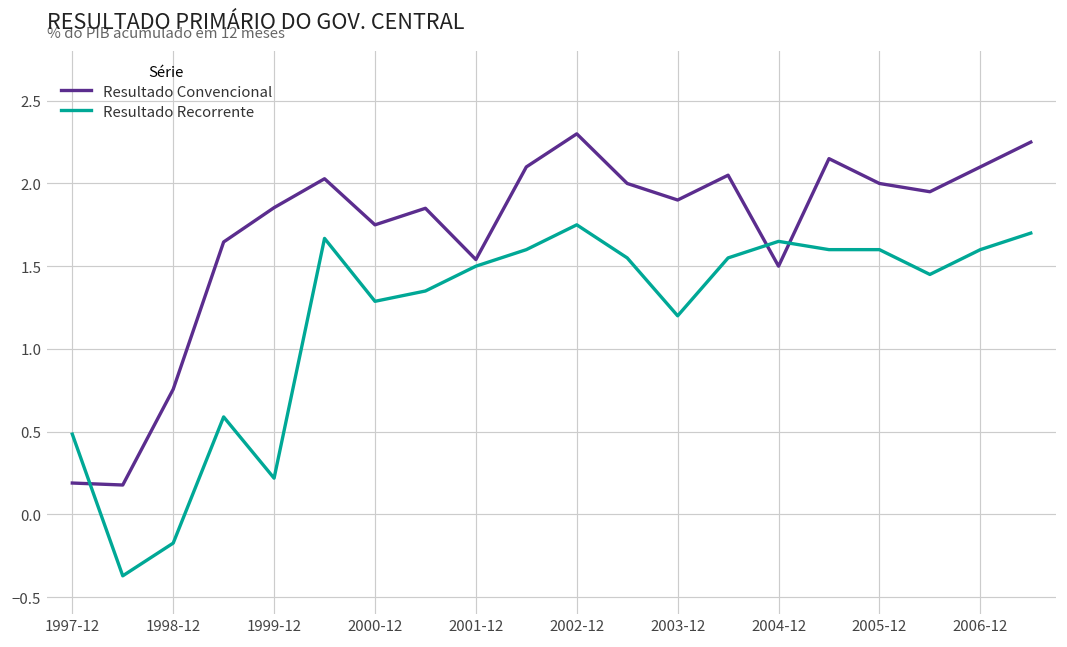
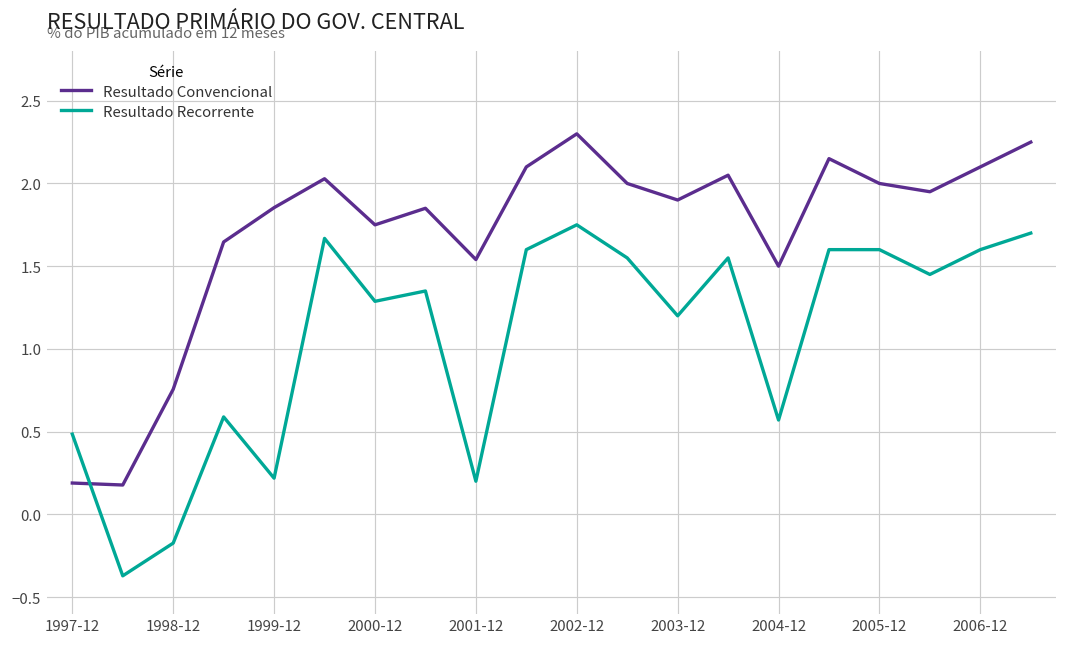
  {
    "Resultado Convencional": {
      "1997-12": 0.19,
      "1998-12": 0.76,
      "1999-12": 1.85,
      "2000-12": 1.75,
      "2001-12": 1.54,
      "2002-12": 2.30,
      "2003-12": 1.90,
      "2004-12": 1.50,
      "2005-12": 2.00,
      "2006-12": 2.10
    },
    "Resultado Recorrente": {
      "1997-12": 0.48,
      "1998-12": -0.17,
      "1999-12": 0.22,
      "2000-12": 1.29,
-     "2001-12": 1.5,
+     "2001-12": 0.2,
      "2002-12": 1.75,
      "2003-12": 1.20,
-     "2004-12": 1.65,
+     "2004-12": 0.57,
      "2005-12": 1.60,
      "2006-12": 1.60
    }
  }
